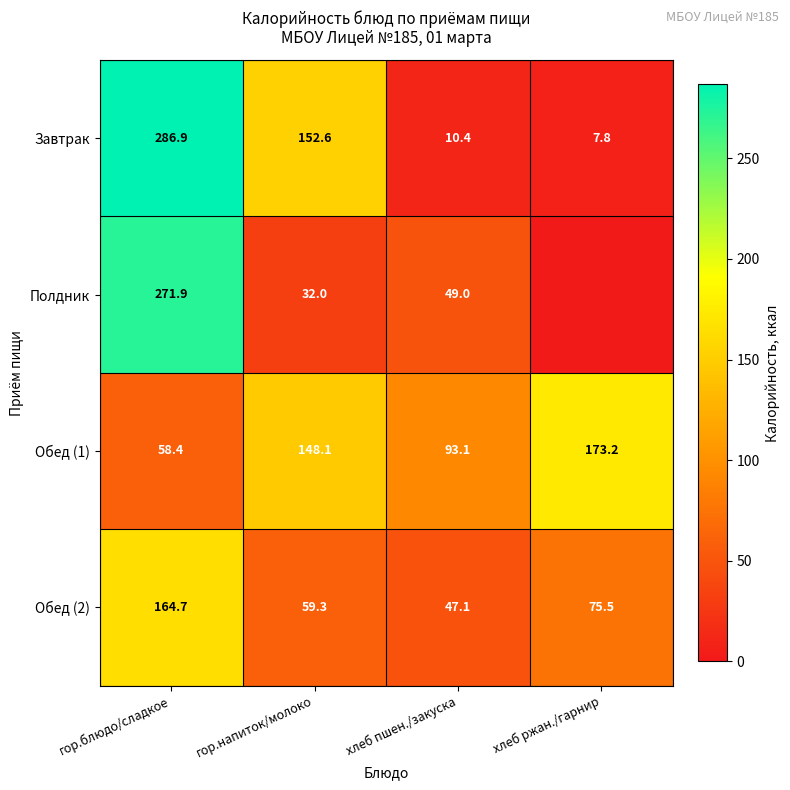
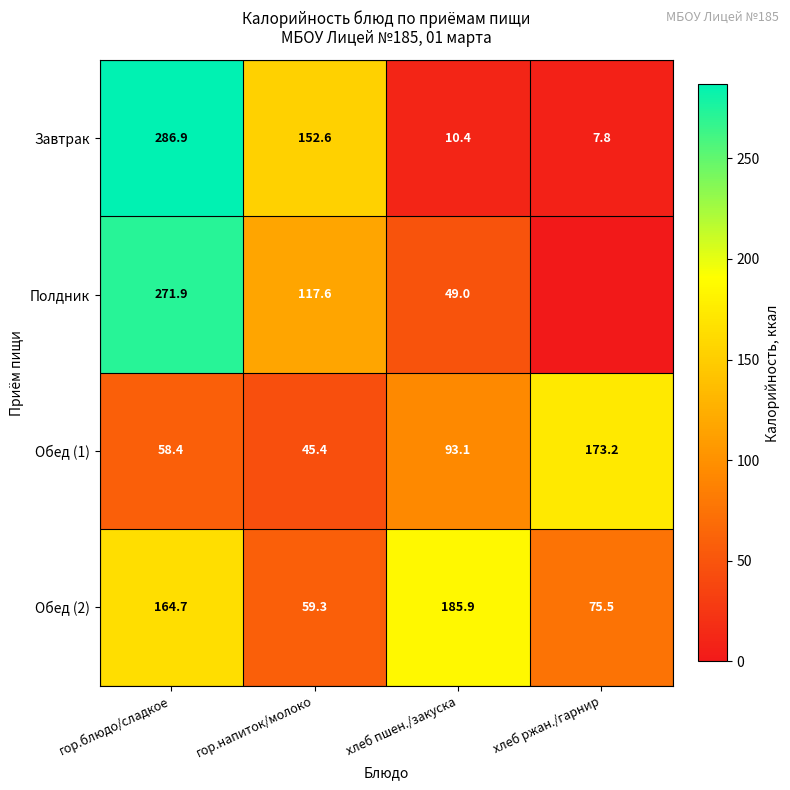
  {
    "Завтрак": {
      "гор.блюдо/сладкое": 286.9,
      "гор.напиток/молоко": 152.6,
      "хлеб пшен./закуска": 10.4,
      "хлеб ржан./гарнир": 7.8
    },
    "Полдник": {
      "гор.блюдо/сладкое": 271.9,
-     "гор.напиток/молоко": 32.0,
+     "гор.напиток/молоко": 117.6,
      "хлеб пшен./закуска": 49.0
    },
    "Обед (1)": {
      "гор.блюдо/сладкое": 58.4,
-     "гор.напиток/молоко": 148.1,
+     "гор.напиток/молоко": 45.4,
      "хлеб пшен./закуска": 93.1,
      "хлеб ржан./гарнир": 173.2
    },
    "Обед (2)": {
      "гор.блюдо/сладкое": 164.7,
      "гор.напиток/молоко": 59.3,
-     "хлеб пшен./закуска": 47.1,
+     "хлеб пшен./закуска": 185.9,
      "хлеб ржан./гарнир": 75.5
    }
  }
